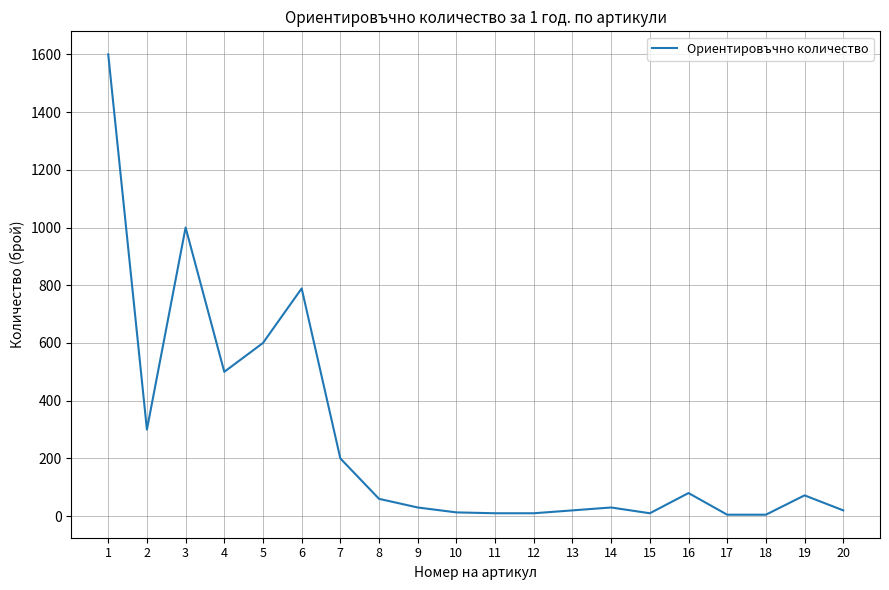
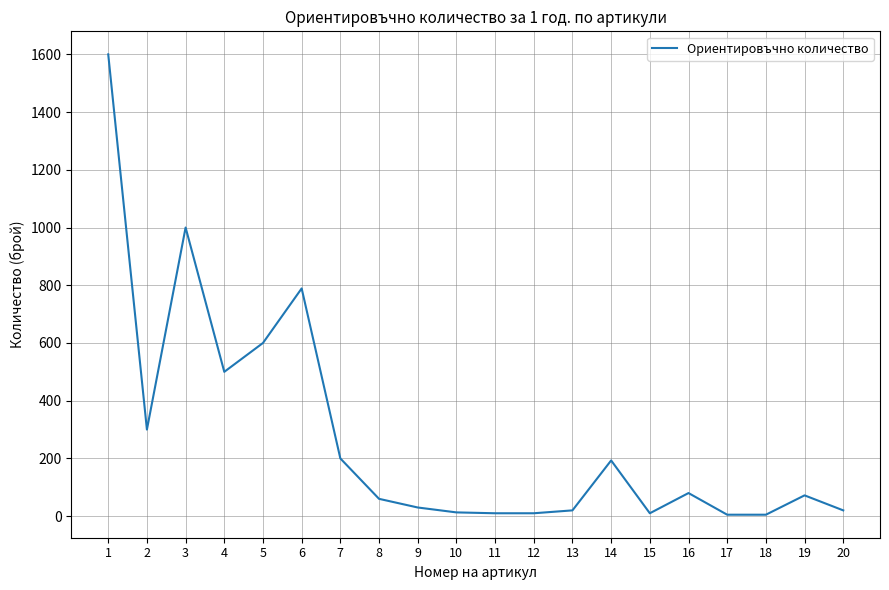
  {
    "1": 1600,
    "2": 300,
    "3": 1000,
    "4": 500,
    "5": 600,
    "6": 790,
    "7": 200,
    "8": 60,
    "9": 30,
    "10": 10,
    "11": 10,
    "12": 10,
    "13": 20,
-   "14": 30,
+   "14": 190,
    "15": 10,
    "16": 80,
    "17": 10,
    "18": 10,
    "19": 70,
    "20": 20
  }
